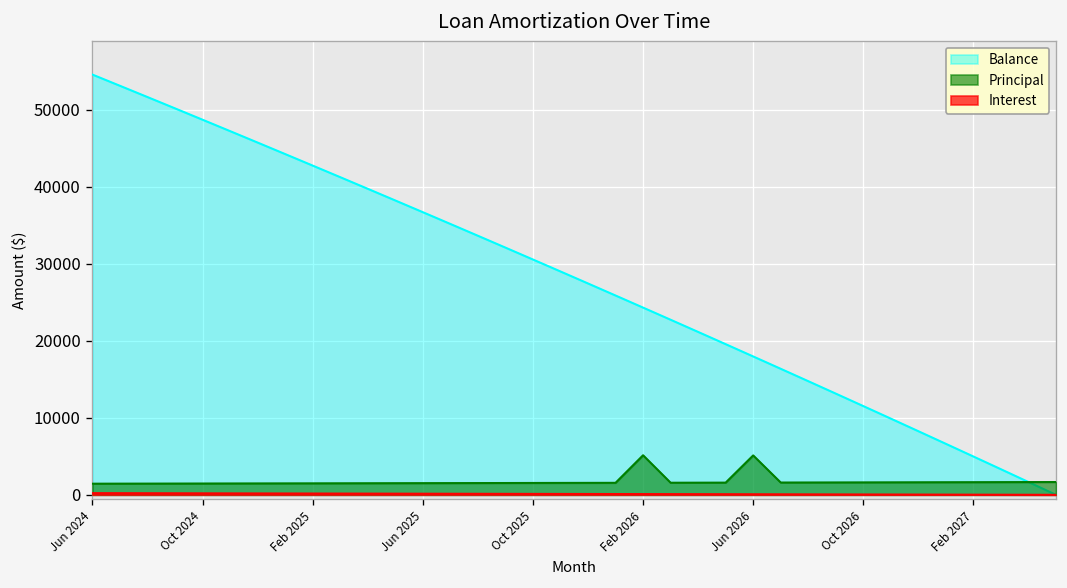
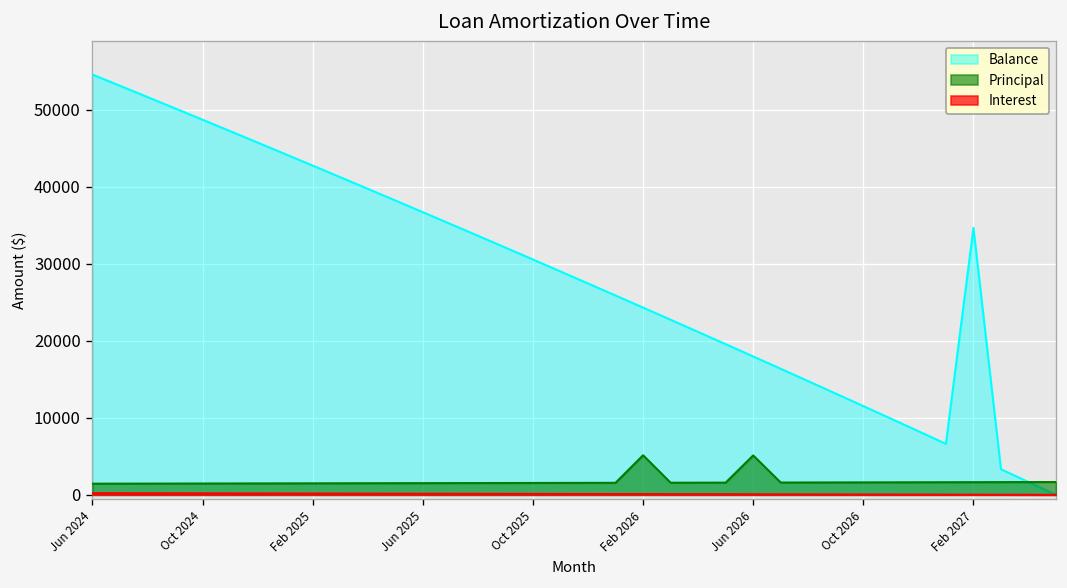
  {
    "Balance": {
      "Jun 2024": 55000,
      "Oct 2024": 49000,
      "Feb 2025": 43000,
      "Jun 2025": 37000,
      "Oct 2025": 31000,
      "Feb 2026": 24000,
      "Jun 2026": 18000,
      "Oct 2026": 12000,
-     "Feb 2027": 5000
+     "Feb 2027": 35000
    },
    "Principal": {
      "Jun 2024": 1000,
      "Oct 2024": 1000,
      "Feb 2025": 1000,
      "Jun 2025": 2000,
      "Oct 2025": 2000,
      "Feb 2026": 5000,
      "Jun 2026": 5000,
      "Oct 2026": 2000,
      "Feb 2027": 2000
    },
    "Interest": {
      "Jun 2024": 0,
      "Oct 2024": 0,
      "Feb 2025": 0,
      "Jun 2025": 0,
      "Oct 2025": 0,
      "Feb 2026": 0,
      "Jun 2026": 0,
      "Oct 2026": 0,
      "Feb 2027": 0
    }
  }
